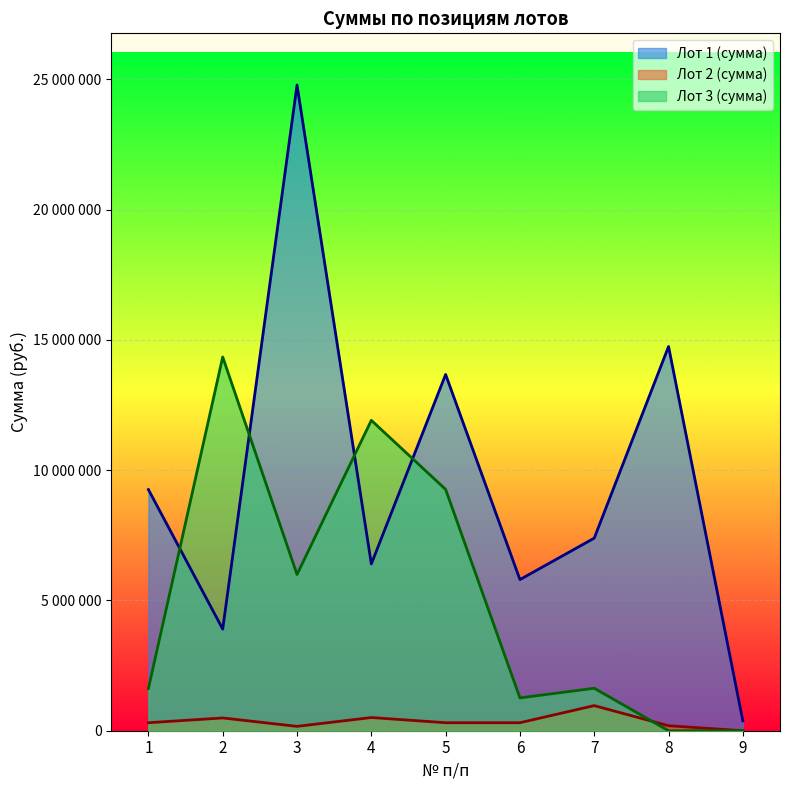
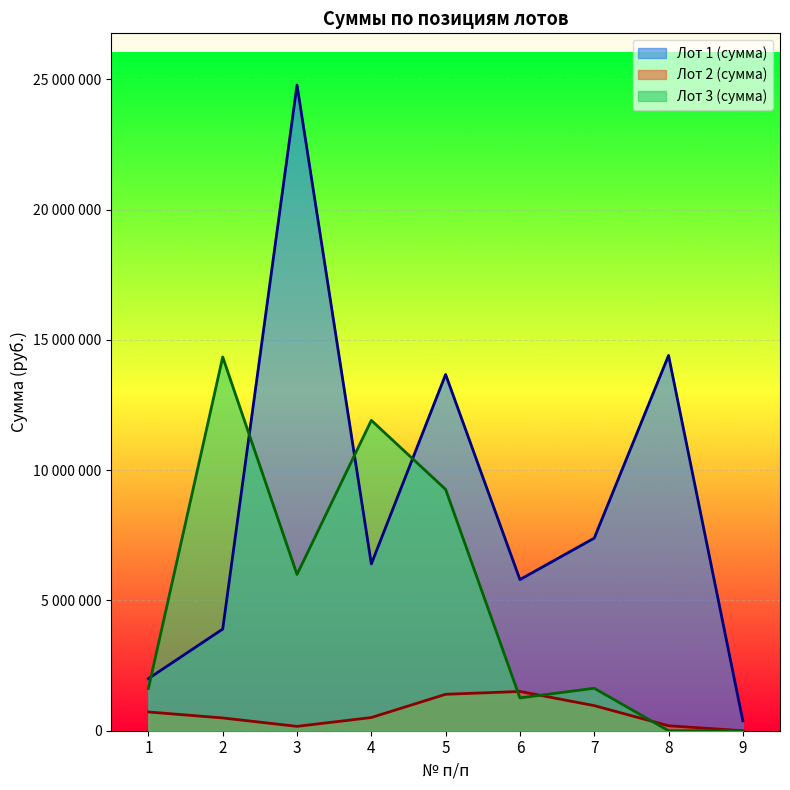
  {
    "Лот 1 (сумма)": {
-     "1": 9300000,
+     "1": 2000000,
      "2": 3900000,
      "3": 24800000,
      "4": 6400000,
      "5": 13700000,
      "6": 5800000,
      "7": 7400000,
-     "8": 14700000,
+     "8": 14400000,
      "9": 400000
    },
    "Лот 2 (сумма)": {
-     "1": 300000,
+     "1": 700000,
      "2": 500000,
      "3": 200000,
      "4": 500000,
-     "5": 300000,
-     "6": 300000,
+     "5": 1400000,
+     "6": 1500000,
      "7": 1000000,
      "8": 200000
    },
    "Лот 3 (сумма)": {
      "1": 1600000,
      "2": 14300000,
      "3": 6000000,
      "4": 11900000,
      "5": 9300000,
      "6": 1300000,
      "7": 1600000,
      "8": 0
    }
  }
